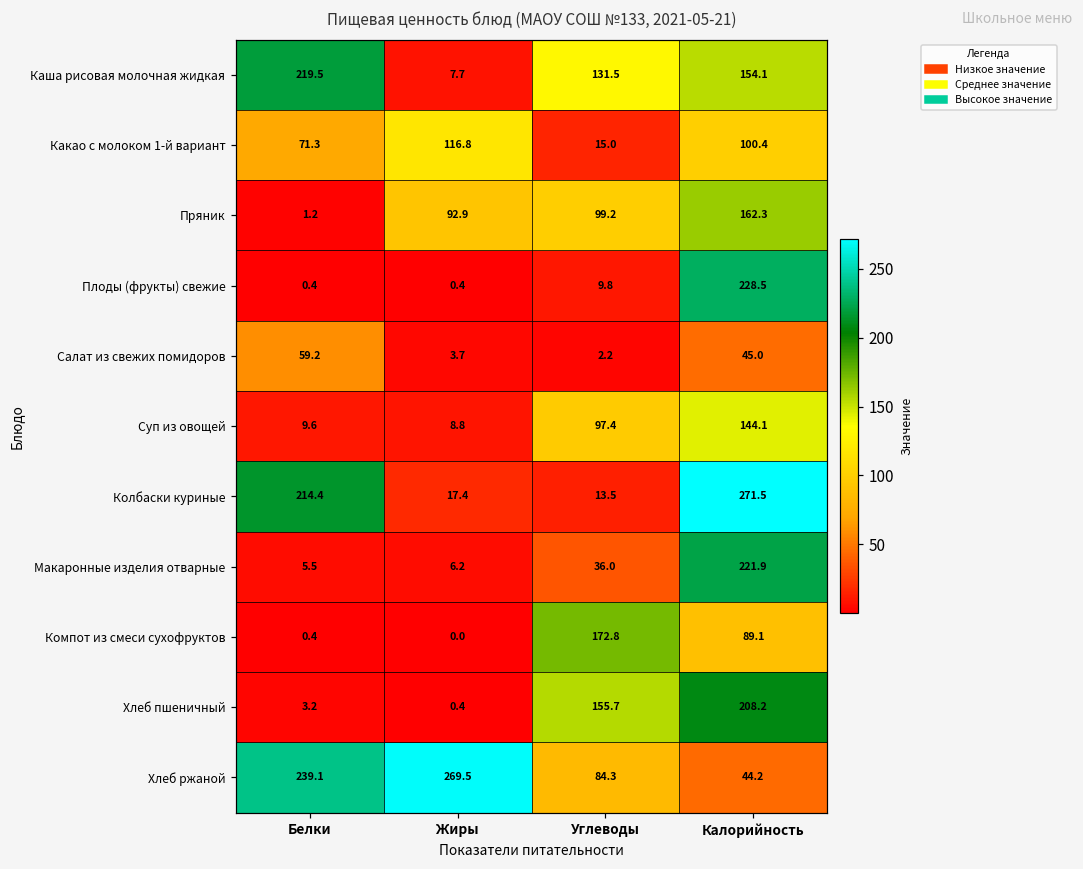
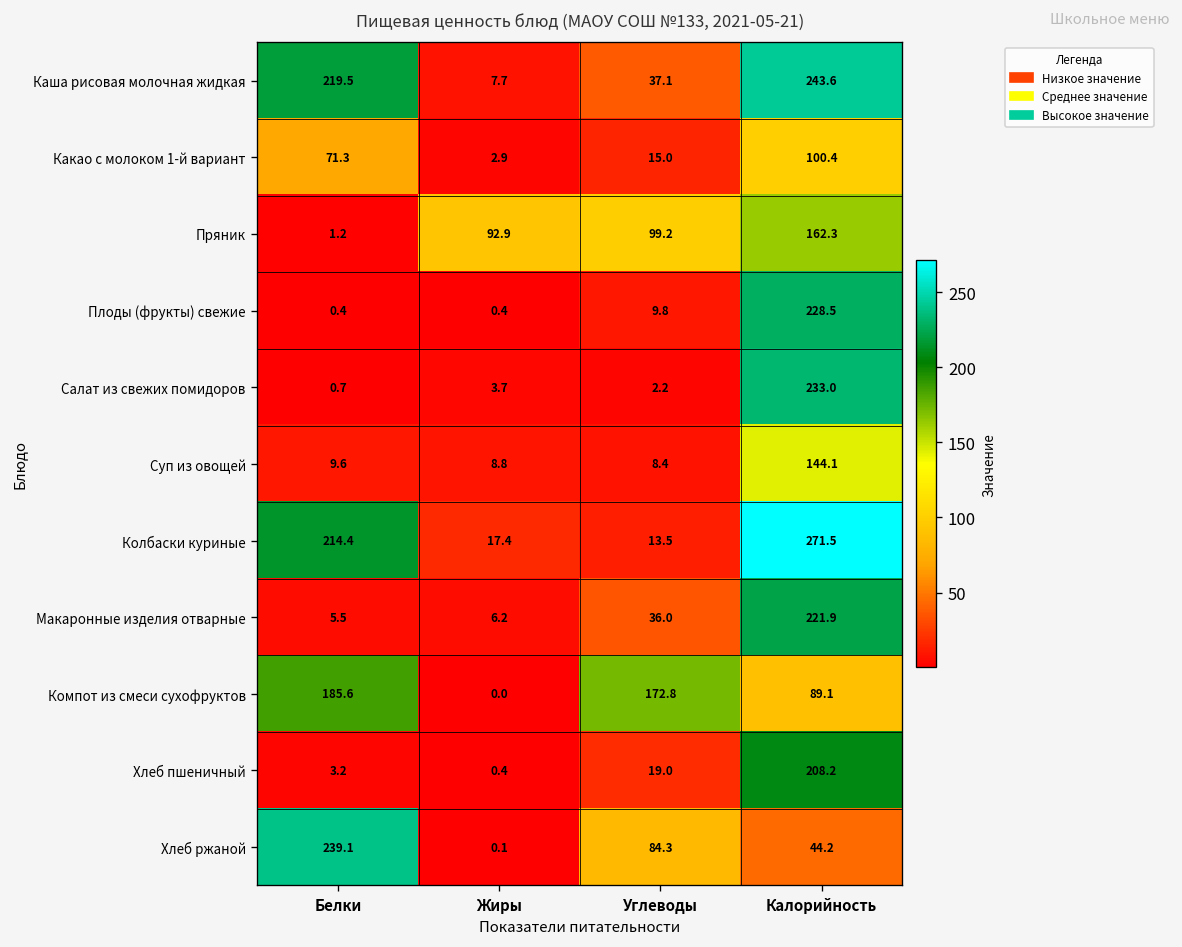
  {
    "Каша рисовая молочная жидкая": {
      "Белки": 219.5,
      "Жиры": 7.7,
-     "Углеводы": 131.5,
-     "Калорийность": 154.1
+     "Углеводы": 37.1,
+     "Калорийность": 243.6
    },
    "Какао с молоком 1-й вариант": {
      "Белки": 71.3,
-     "Жиры": 116.8,
+     "Жиры": 2.9,
      "Углеводы": 15.0,
      "Калорийность": 100.4
    },
    "Пряник": {
      "Белки": 1.2,
      "Жиры": 92.9,
      "Углеводы": 99.2,
      "Калорийность": 162.3
    },
    "Плоды (фрукты) свежие": {
      "Белки": 0.4,
      "Жиры": 0.4,
      "Углеводы": 9.8,
      "Калорийность": 228.5
    },
    "Салат из свежих помидоров": {
-     "Белки": 59.2,
+     "Белки": 0.7,
      "Жиры": 3.7,
      "Углеводы": 2.2,
-     "Калорийность": 45.0
+     "Калорийность": 233.0
    },
    "Суп из овощей": {
      "Белки": 9.6,
      "Жиры": 8.8,
-     "Углеводы": 97.4,
+     "Углеводы": 8.4,
      "Калорийность": 144.1
    },
    "Колбаски куриные": {
      "Белки": 214.4,
      "Жиры": 17.4,
      "Углеводы": 13.5,
      "Калорийность": 271.5
    },
    "Макаронные изделия отварные": {
      "Белки": 5.5,
      "Жиры": 6.2,
      "Углеводы": 36.0,
      "Калорийность": 221.9
    },
    "Компот из смеси сухофруктов": {
-     "Белки": 0.4,
+     "Белки": 185.6,
      "Жиры": 0.0,
      "Углеводы": 172.8,
      "Калорийность": 89.1
    },
    "Хлеб пшеничный": {
      "Белки": 3.2,
      "Жиры": 0.4,
-     "Углеводы": 155.7,
+     "Углеводы": 19.0,
      "Калорийность": 208.2
    },
    "Хлеб ржаной": {
      "Белки": 239.1,
-     "Жиры": 269.5,
+     "Жиры": 0.1,
      "Углеводы": 84.3,
      "Калорийность": 44.2
    }
  }
